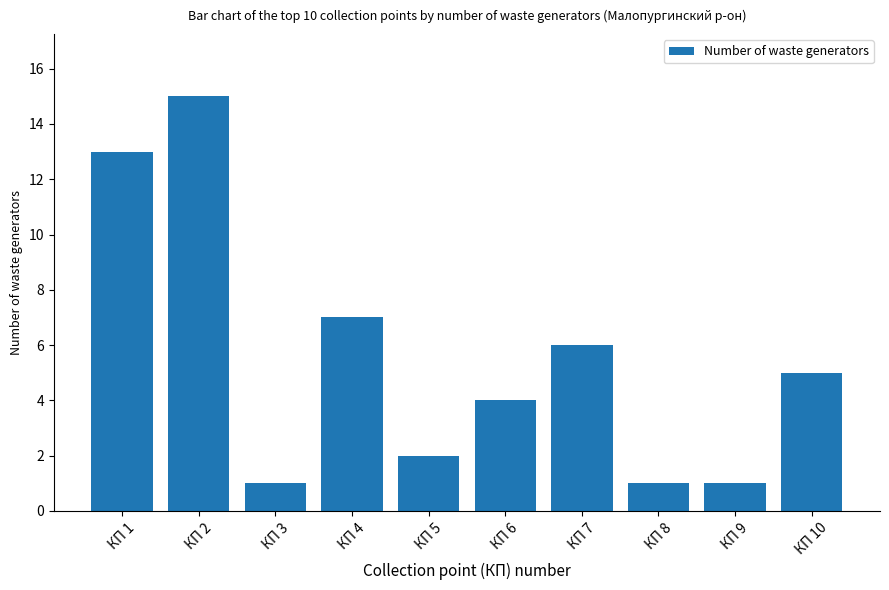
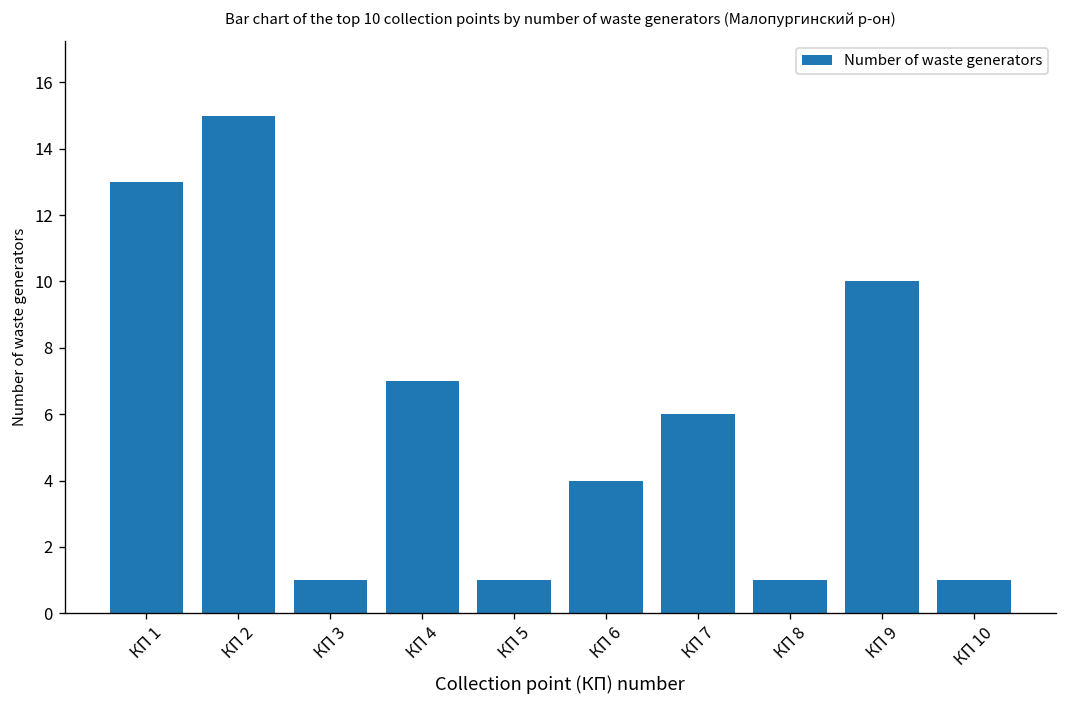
  {
    "КП 1": 13,
    "КП 2": 15,
    "КП 3": 1,
    "КП 4": 7,
-   "КП 5": 2,
+   "КП 5": 1,
    "КП 6": 4,
    "КП 7": 6,
    "КП 8": 1,
-   "КП 9": 1,
-   "КП 10": 5
+   "КП 9": 10,
+   "КП 10": 1
  }
